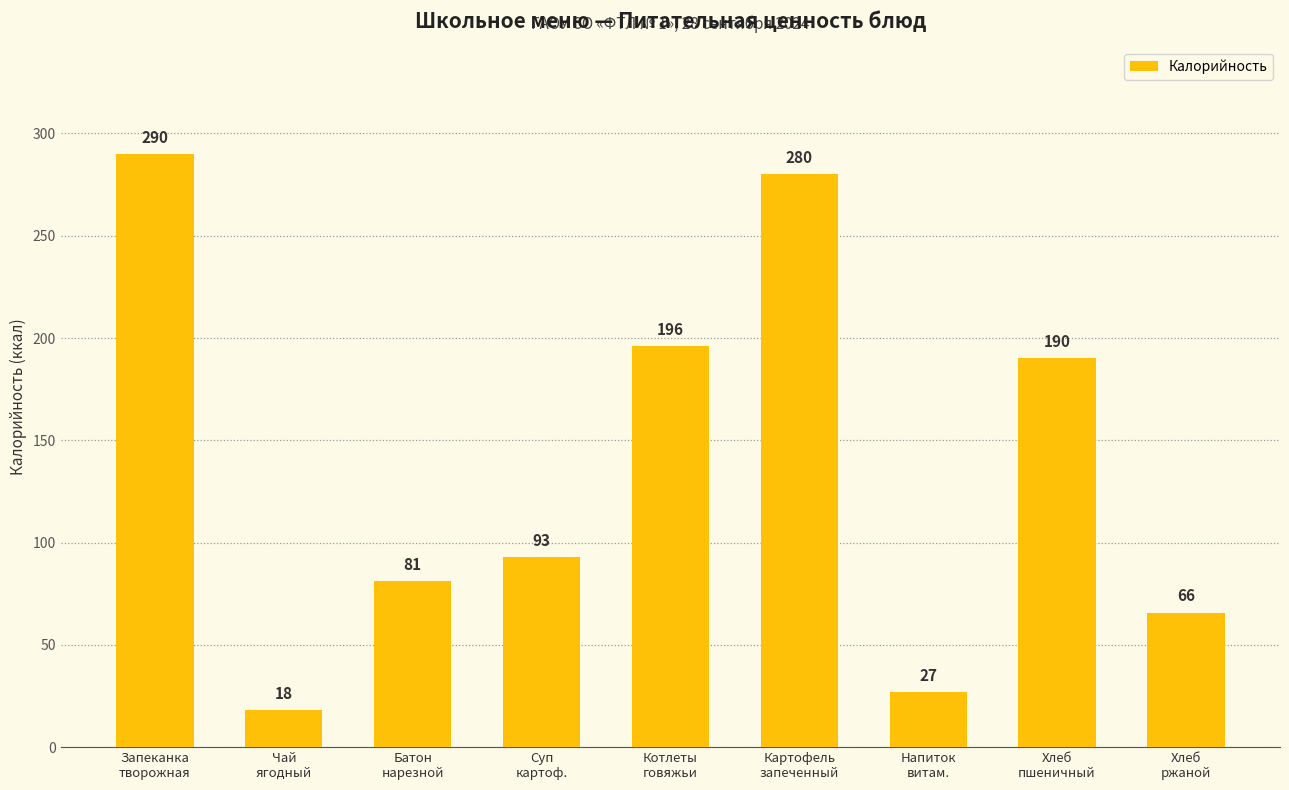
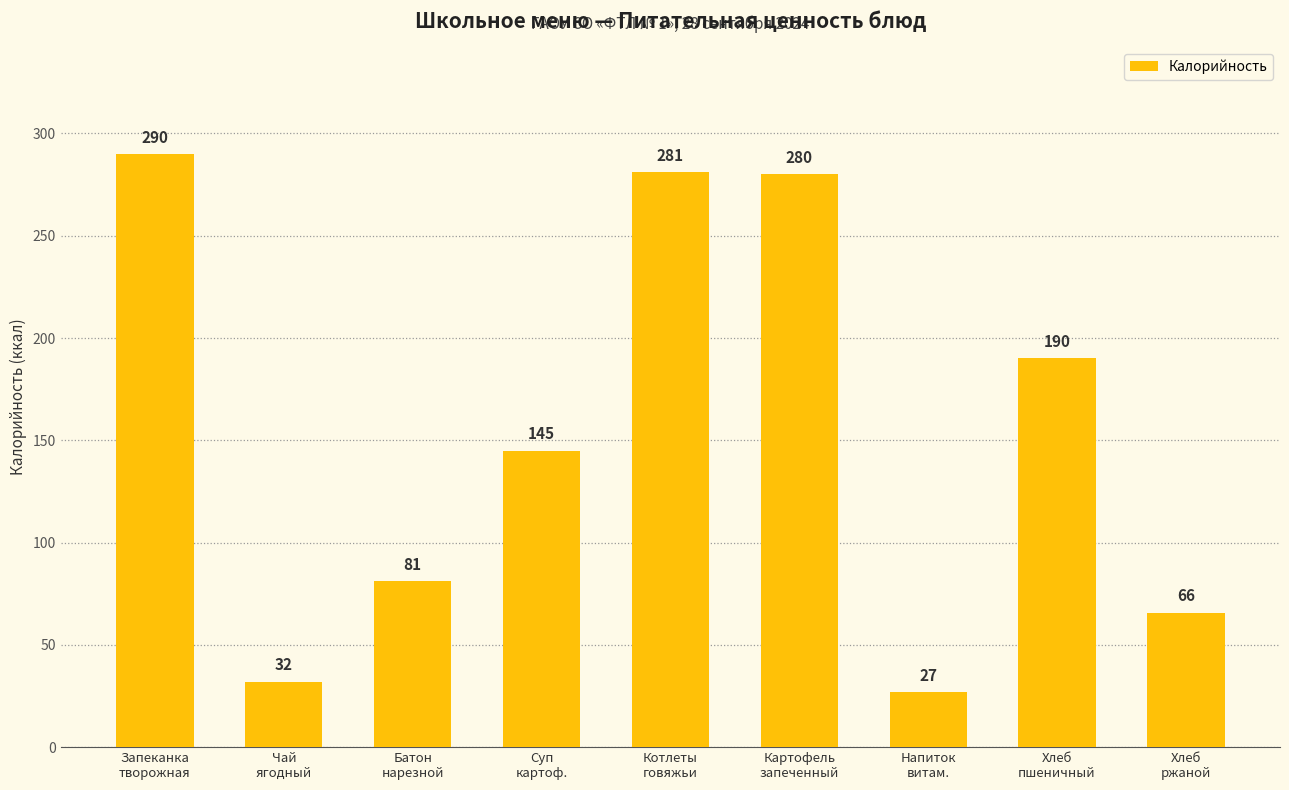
  {
    "Запеканка творожная": 290,
-   "Чай ягодный": 18,
+   "Чай ягодный": 32,
    "Батон нарезной": 81,
-   "Суп картоф.": 93,
-   "Котлеты говяжьи": 196,
+   "Суп картоф.": 145,
+   "Котлеты говяжьи": 281,
    "Картофель запеченный": 280,
    "Напиток витам.": 27,
    "Хлеб пшеничный": 190,
    "Хлеб ржаной": 66
  }
